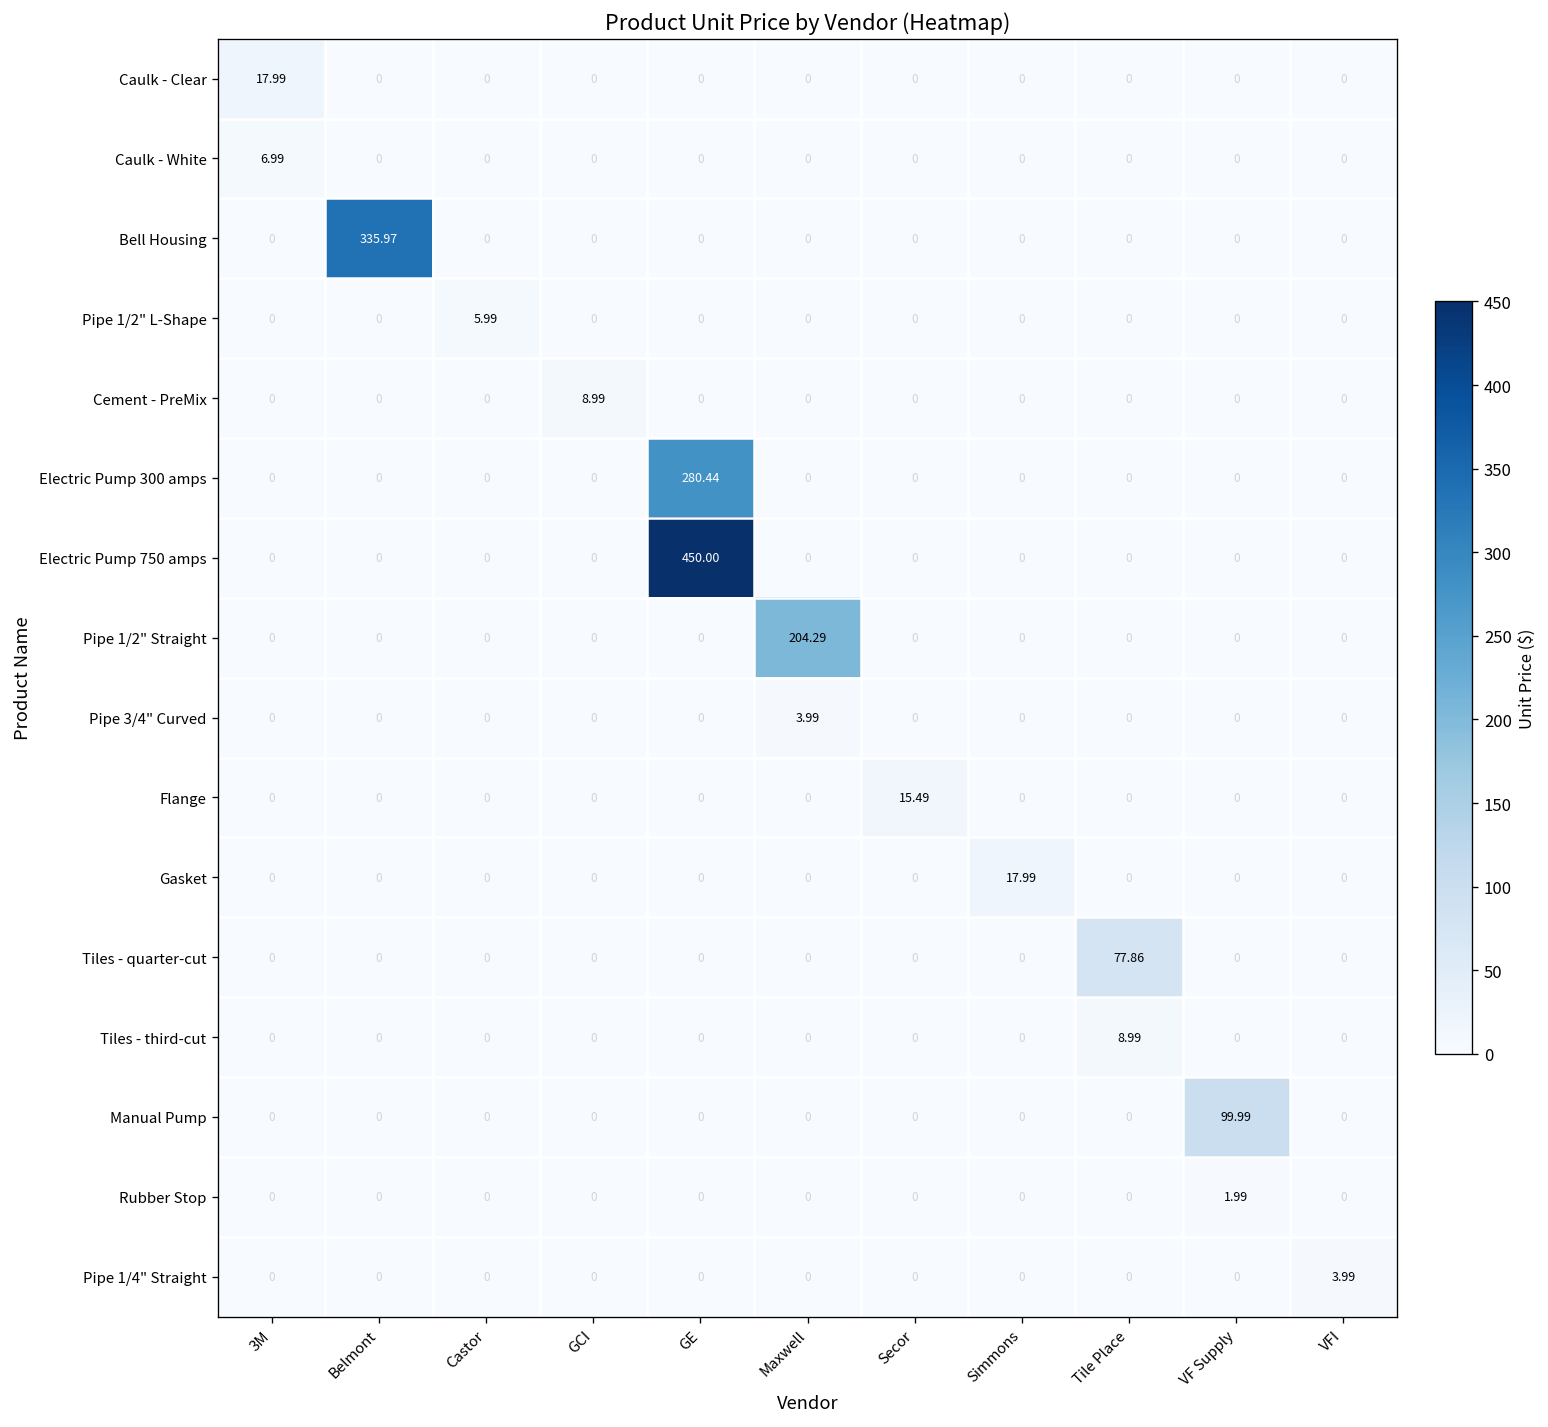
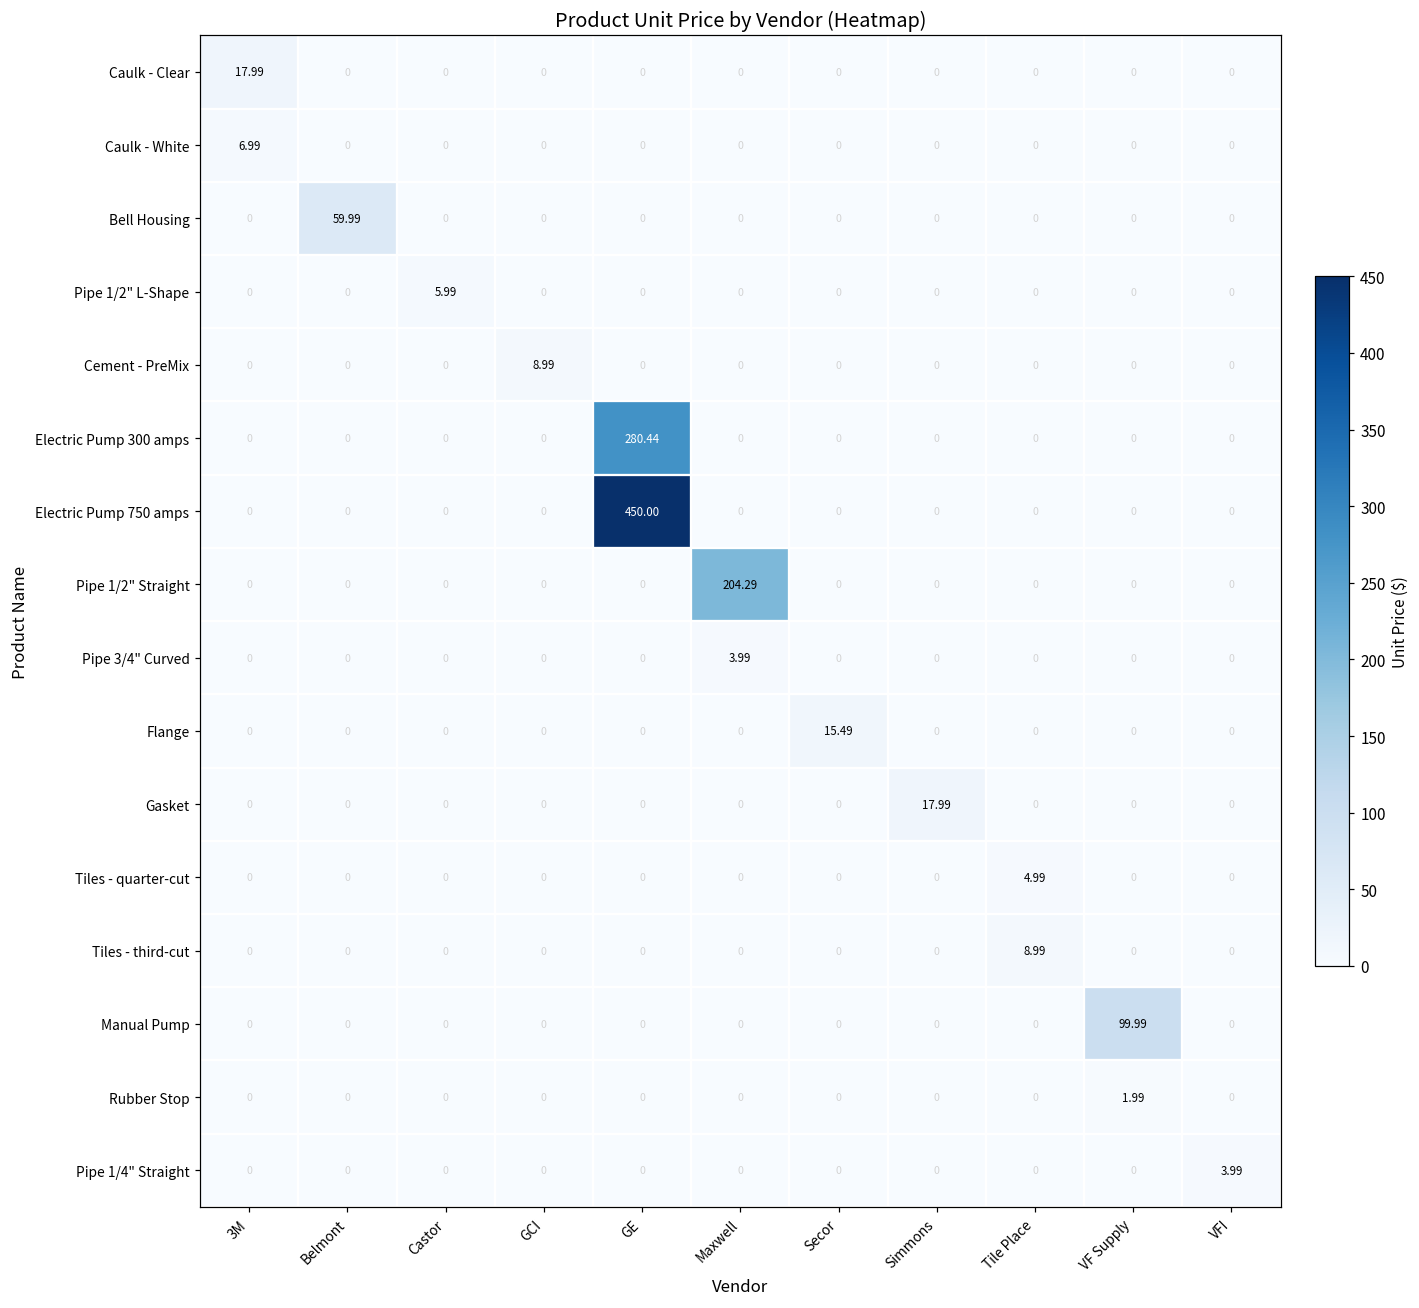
  {
    "Caulk - Clear": {
      "3M": 17.99
    },
    "Caulk - White": {
      "3M": 6.99
    },
    "Bell Housing": {
-     "Belmont": 335.97
+     "Belmont": 59.99
    },
    "Pipe 1/2\" L-Shape": {
      "Castor": 5.99
    },
    "Cement - PreMix": {
      "GCI": 8.99
    },
    "Electric Pump 300 amps": {
      "GE": 280.44
    },
    "Electric Pump 750 amps": {
      "GE": 450.00
    },
    "Pipe 1/2\" Straight": {
      "Maxwell": 204.29
    },
    "Pipe 3/4\" Curved": {
      "Maxwell": 3.99
    },
    "Flange": {
      "Secor": 15.49
    },
    "Gasket": {
      "Simmons": 17.99
    },
    "Tiles - quarter-cut": {
-     "Tile Place": 77.86
+     "Tile Place": 4.99
    },
    "Tiles - third-cut": {
      "Tile Place": 8.99
    },
    "Manual Pump": {
      "VF Supply": 99.99
    },
    "Rubber Stop": {
      "VF Supply": 1.99
    },
    "Pipe 1/4\" Straight": {
      "VFI": 3.99
    }
  }
